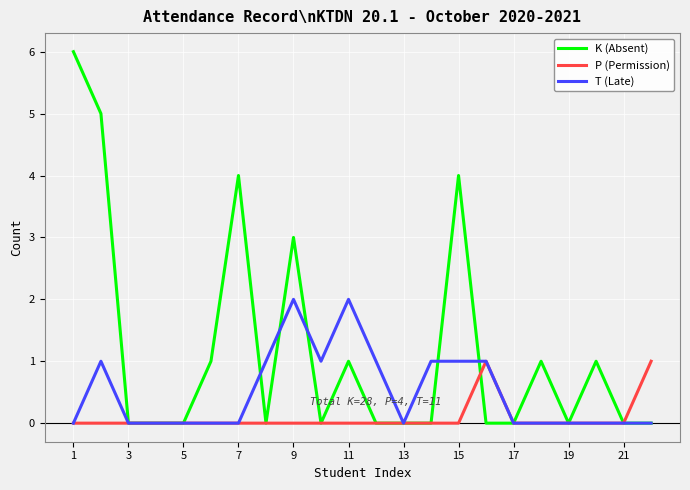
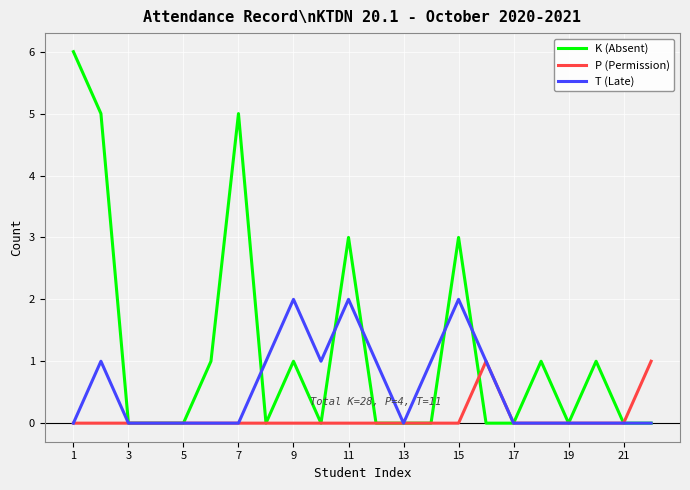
  {
    "K (Absent)": {
      "1": 6,
-     "7": 4,
-     "9": 3,
-     "11": 1,
-     "15": 4
+     "7": 5,
+     "9": 1,
+     "11": 3,
+     "15": 3
    },
    "P (Permission)": {
      "9": 0,
      "15": 0
    },
    "T (Late)": {
      "9": 2,
      "11": 2,
-     "15": 1
+     "15": 2
    }
  }
